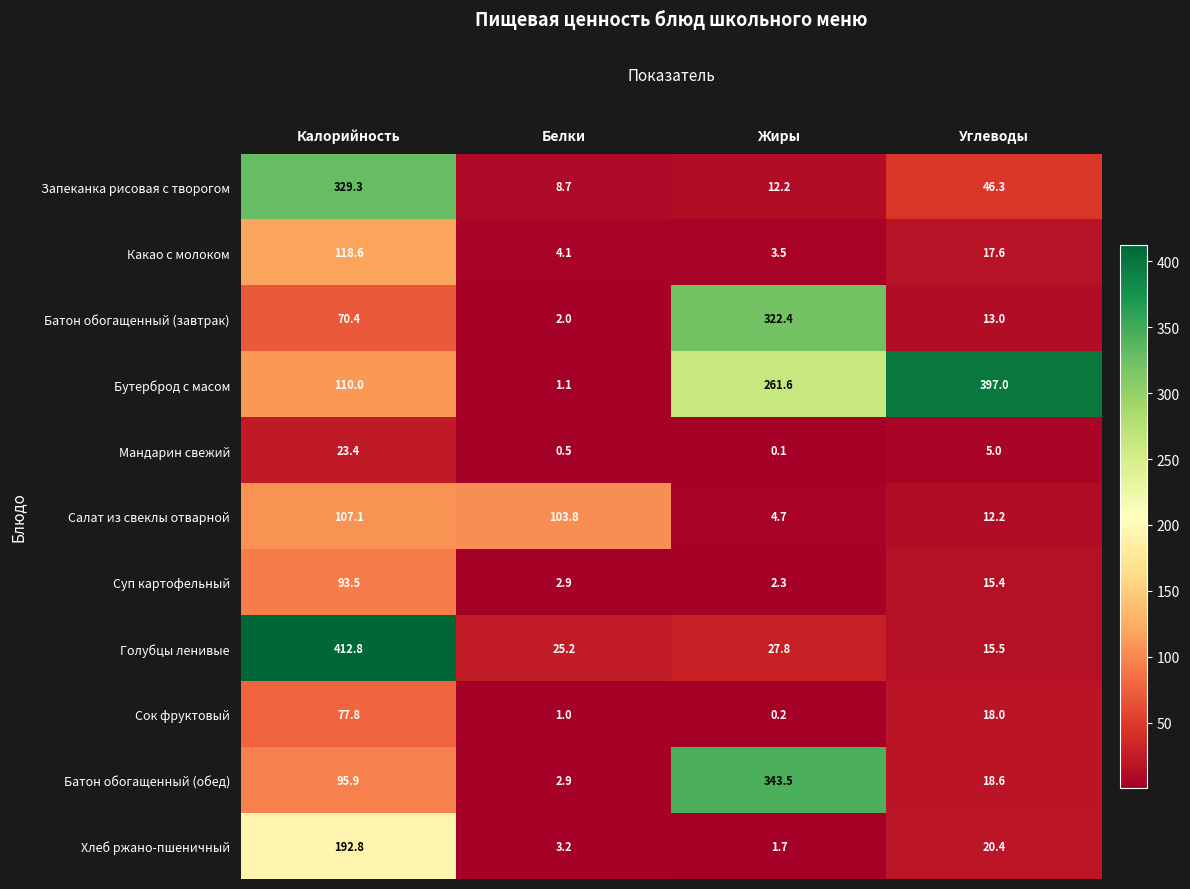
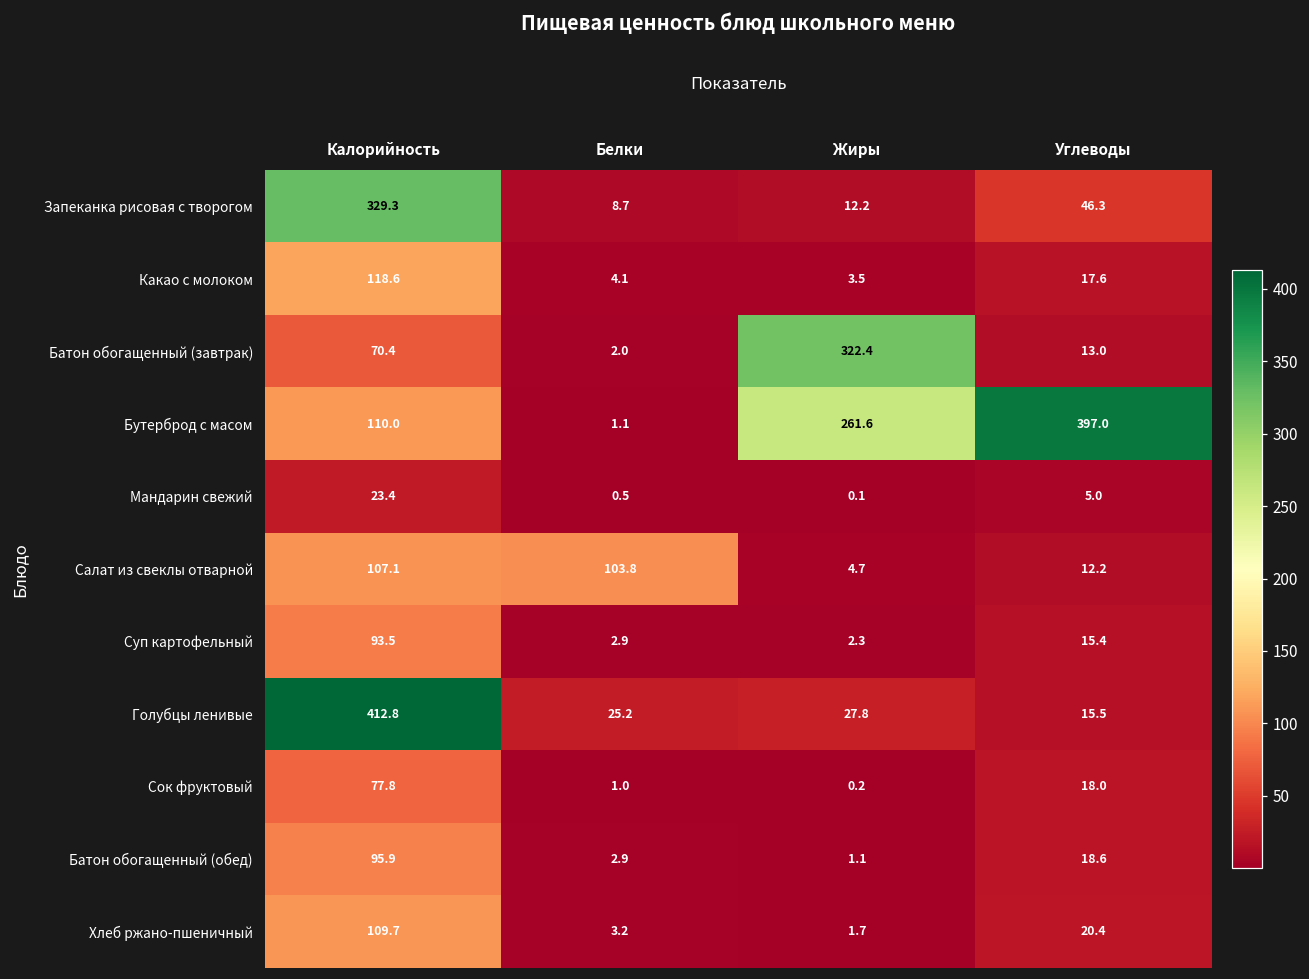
  {
    "Запеканка рисовая с творогом": {
      "Калорийность": 329.3,
      "Белки": 8.7,
      "Жиры": 12.2,
      "Углеводы": 46.3
    },
    "Какао с молоком": {
      "Калорийность": 118.6,
      "Белки": 4.1,
      "Жиры": 3.5,
      "Углеводы": 17.6
    },
    "Батон обогащенный (завтрак)": {
      "Калорийность": 70.4,
      "Белки": 2.0,
      "Жиры": 322.4,
      "Углеводы": 13.0
    },
    "Бутерброд с масом": {
      "Калорийность": 110.0,
      "Белки": 1.1,
      "Жиры": 261.6,
      "Углеводы": 397.0
    },
    "Мандарин свежий": {
      "Калорийность": 23.4,
      "Белки": 0.5,
      "Жиры": 0.1,
      "Углеводы": 5.0
    },
    "Салат из свеклы отварной": {
      "Калорийность": 107.1,
      "Белки": 103.8,
      "Жиры": 4.7,
      "Углеводы": 12.2
    },
    "Суп картофельный": {
      "Калорийность": 93.5,
      "Белки": 2.9,
      "Жиры": 2.3,
      "Углеводы": 15.4
    },
    "Голубцы ленивые": {
      "Калорийность": 412.8,
      "Белки": 25.2,
      "Жиры": 27.8,
      "Углеводы": 15.5
    },
    "Сок фруктовый": {
      "Калорийность": 77.8,
      "Белки": 1.0,
      "Жиры": 0.2,
      "Углеводы": 18.0
    },
    "Батон обогащенный (обед)": {
      "Калорийность": 95.9,
      "Белки": 2.9,
-     "Жиры": 343.5,
+     "Жиры": 1.1,
      "Углеводы": 18.6
    },
    "Хлеб ржано-пшеничный": {
-     "Калорийность": 192.8,
+     "Калорийность": 109.7,
      "Белки": 3.2,
      "Жиры": 1.7,
      "Углеводы": 20.4
    }
  }
